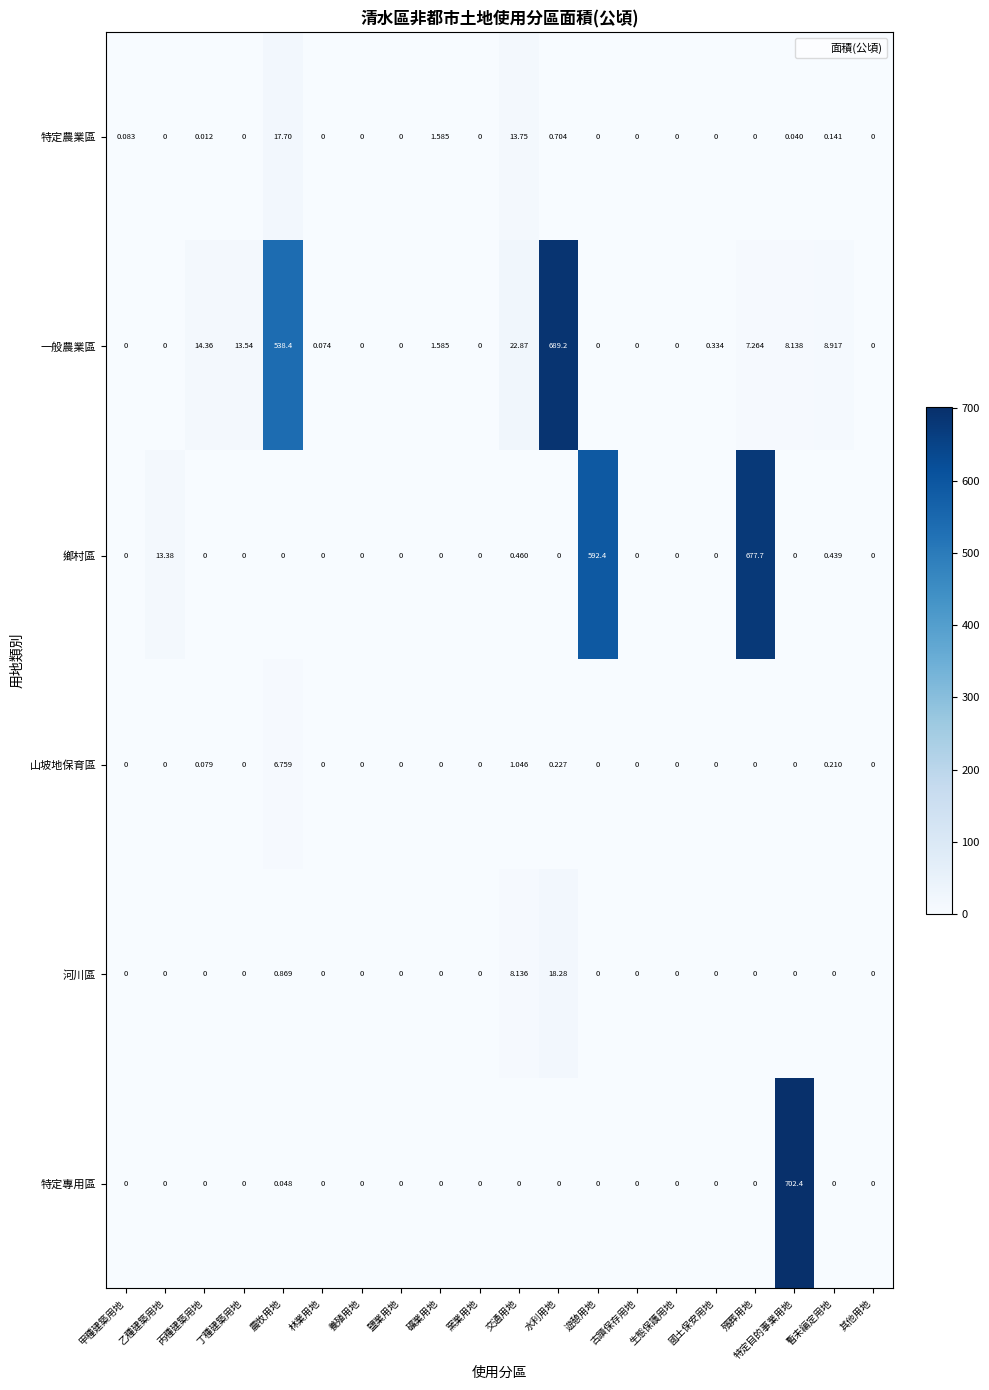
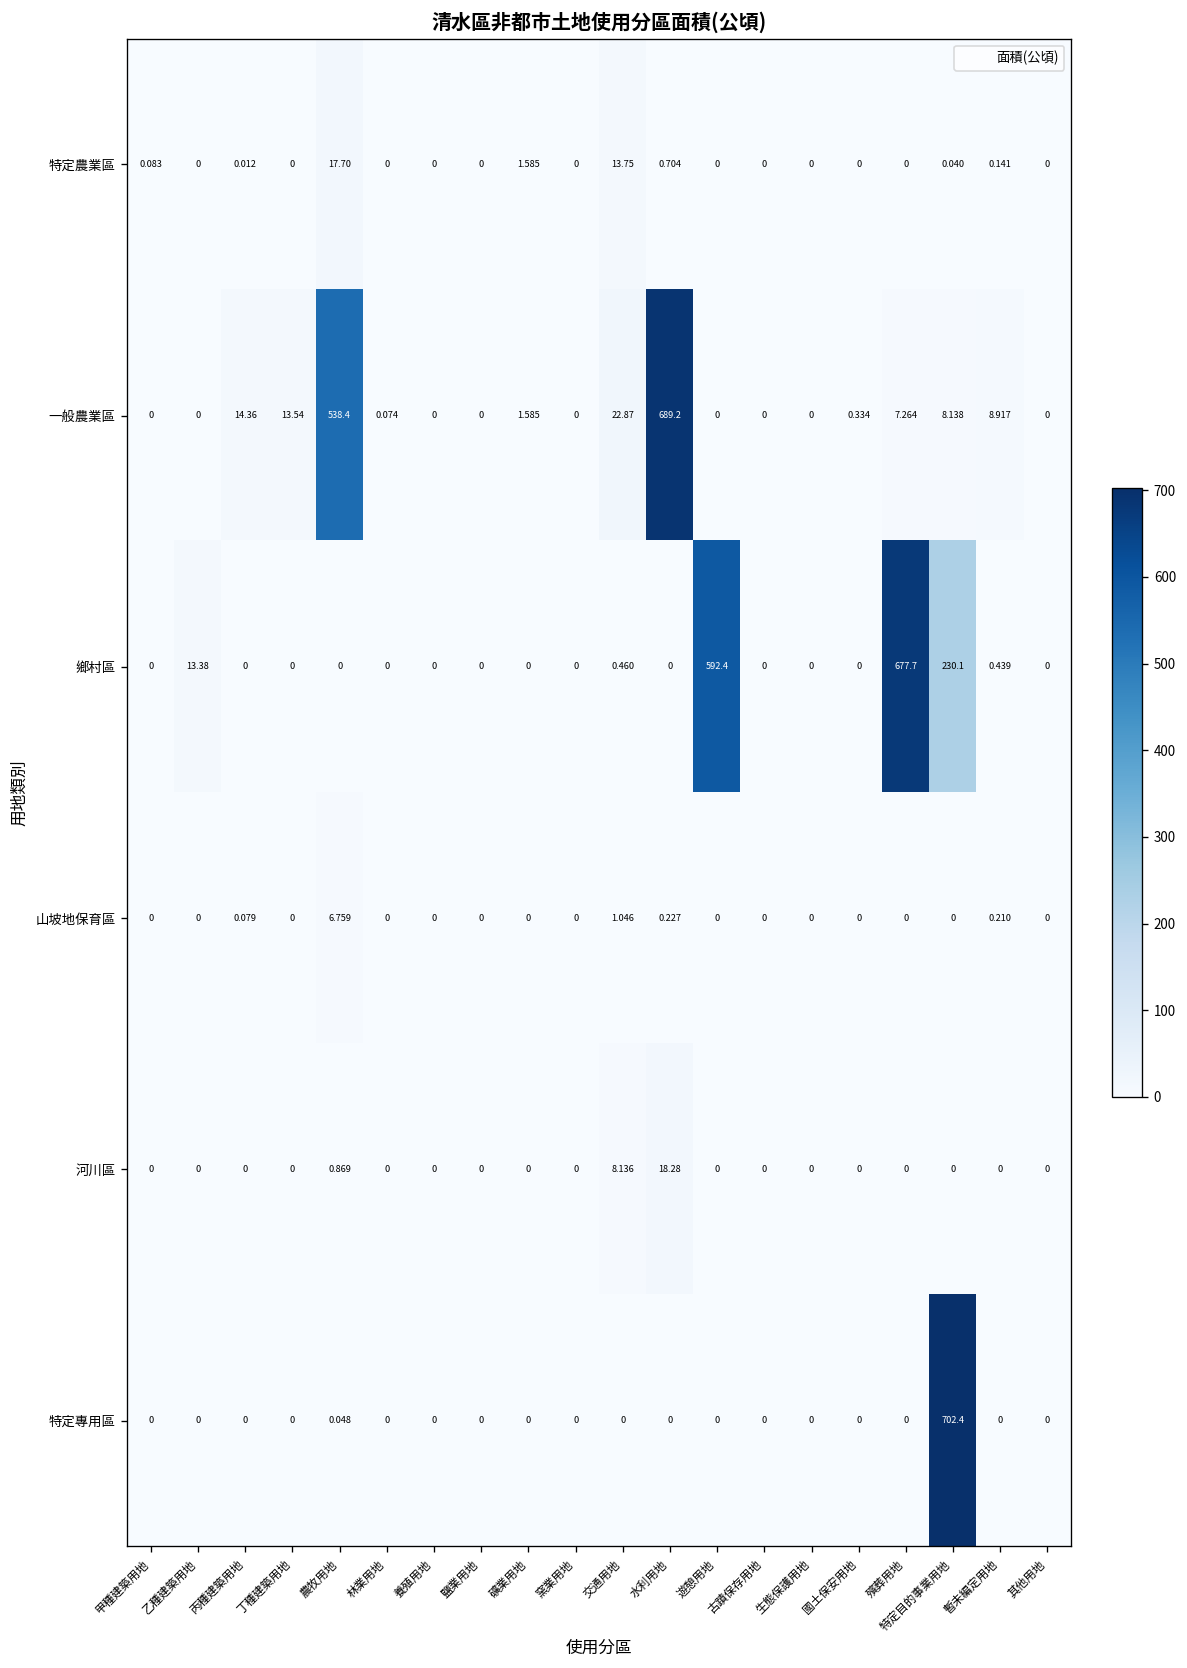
  {
    "特定農業區": {
      "甲種建築用地": 0.083,
      "乙種建築用地": 0,
      "丙種建築用地": 0.012,
      "丁種建築用地": 0,
      "農牧用地": 17.70,
      "林業用地": 0,
      "養殖用地": 0,
      "鹽業用地": 0,
      "礦業用地": 1.585,
      "窯業用地": 0,
      "交通用地": 13.75,
      "水利用地": 0.704,
      "遊憩用地": 0,
      "古蹟保存用地": 0,
      "生態保護用地": 0,
      "國土保安用地": 0,
      "殯葬用地": 0,
      "特定目的事業用地": 0.040,
      "暫未編定用地": 0.141,
      "其他用地": 0
    },
    "一般農業區": {
      "甲種建築用地": 0,
      "乙種建築用地": 0,
      "丙種建築用地": 14.36,
      "丁種建築用地": 13.54,
      "農牧用地": 538.4,
      "林業用地": 0.074,
      "養殖用地": 0,
      "鹽業用地": 0,
      "礦業用地": 1.585,
      "窯業用地": 0,
      "交通用地": 22.87,
      "水利用地": 689.2,
      "遊憩用地": 0,
      "古蹟保存用地": 0,
      "生態保護用地": 0,
      "國土保安用地": 0.334,
      "殯葬用地": 7.264,
      "特定目的事業用地": 8.138,
      "暫未編定用地": 8.917,
      "其他用地": 0
    },
    "鄉村區": {
      "甲種建築用地": 0,
      "乙種建築用地": 13.38,
      "丙種建築用地": 0,
      "丁種建築用地": 0,
      "農牧用地": 0,
      "林業用地": 0,
      "養殖用地": 0,
      "鹽業用地": 0,
      "礦業用地": 0,
      "窯業用地": 0,
      "交通用地": 0.460,
      "水利用地": 0,
      "遊憩用地": 592.4,
      "古蹟保存用地": 0,
      "生態保護用地": 0,
      "國土保安用地": 0,
      "殯葬用地": 677.7,
-     "特定目的事業用地": 0,
+     "特定目的事業用地": 230.1,
      "暫未編定用地": 0.439,
      "其他用地": 0
    },
    "山坡地保育區": {
      "甲種建築用地": 0,
      "乙種建築用地": 0,
      "丙種建築用地": 0.079,
      "丁種建築用地": 0,
      "農牧用地": 6.759,
      "林業用地": 0,
      "養殖用地": 0,
      "鹽業用地": 0,
      "礦業用地": 0,
      "窯業用地": 0,
      "交通用地": 1.046,
      "水利用地": 0.227,
      "遊憩用地": 0,
      "古蹟保存用地": 0,
      "生態保護用地": 0,
      "國土保安用地": 0,
      "殯葬用地": 0,
      "特定目的事業用地": 0,
      "暫未編定用地": 0.210,
      "其他用地": 0
    },
    "河川區": {
      "甲種建築用地": 0,
      "乙種建築用地": 0,
      "丙種建築用地": 0,
      "丁種建築用地": 0,
      "農牧用地": 0.869,
      "林業用地": 0,
      "養殖用地": 0,
      "鹽業用地": 0,
      "礦業用地": 0,
      "窯業用地": 0,
      "交通用地": 8.136,
      "水利用地": 18.28,
      "遊憩用地": 0,
      "古蹟保存用地": 0,
      "生態保護用地": 0,
      "國土保安用地": 0,
      "殯葬用地": 0,
      "特定目的事業用地": 0,
      "暫未編定用地": 0,
      "其他用地": 0
    },
    "特定專用區": {
      "甲種建築用地": 0,
      "乙種建築用地": 0,
      "丙種建築用地": 0,
      "丁種建築用地": 0,
      "農牧用地": 0.048,
      "林業用地": 0,
      "養殖用地": 0,
      "鹽業用地": 0,
      "礦業用地": 0,
      "窯業用地": 0,
      "交通用地": 0,
      "水利用地": 0,
      "遊憩用地": 0,
      "古蹟保存用地": 0,
      "生態保護用地": 0,
      "國土保安用地": 0,
      "殯葬用地": 0,
      "特定目的事業用地": 702.4,
      "暫未編定用地": 0,
      "其他用地": 0
    }
  }
